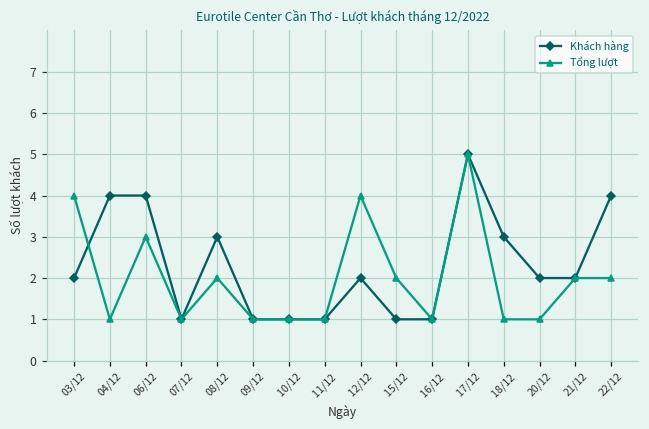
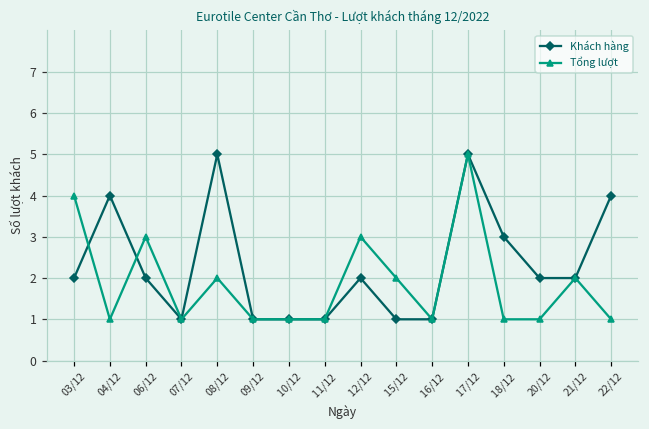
  {
    "Khách hàng": {
      "03/12": 2,
      "04/12": 4,
-     "06/12": 4,
-     "08/12": 3,
+     "06/12": 2,
+     "08/12": 5,
      "12/12": 2,
      "15/12": 1,
      "18/12": 3,
      "20/12": 2,
      "22/12": 4
    },
    "Tổng lượt": {
      "03/12": 4,
      "04/12": 1,
      "06/12": 3,
      "08/12": 2,
-     "12/12": 4,
+     "12/12": 3,
      "15/12": 2,
      "18/12": 1,
      "20/12": 1,
-     "22/12": 2
+     "22/12": 1
    }
  }
